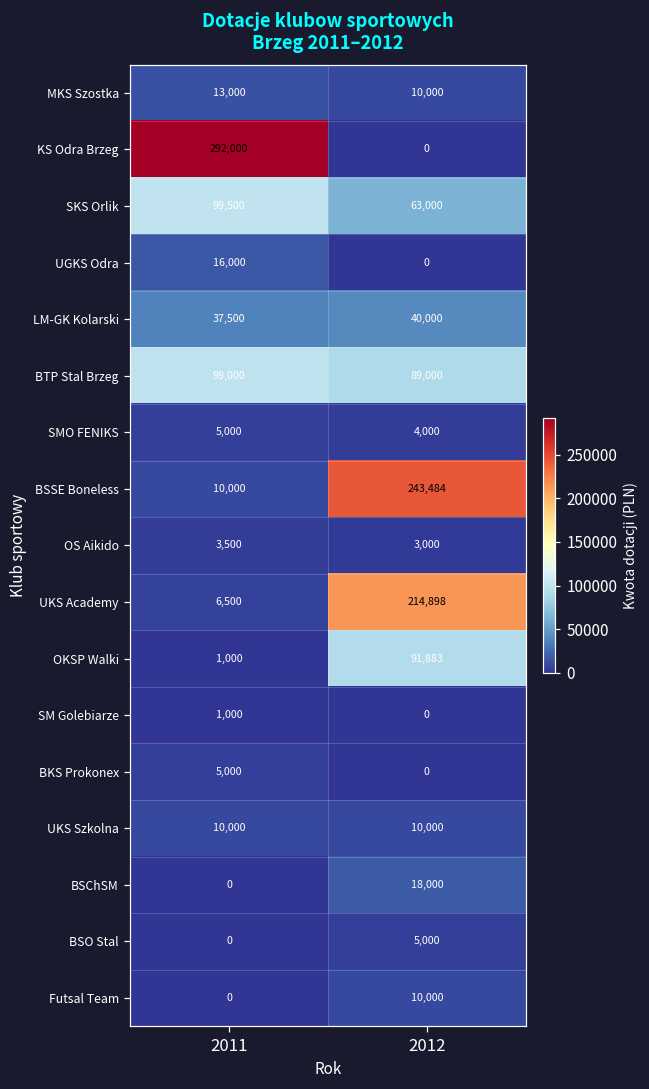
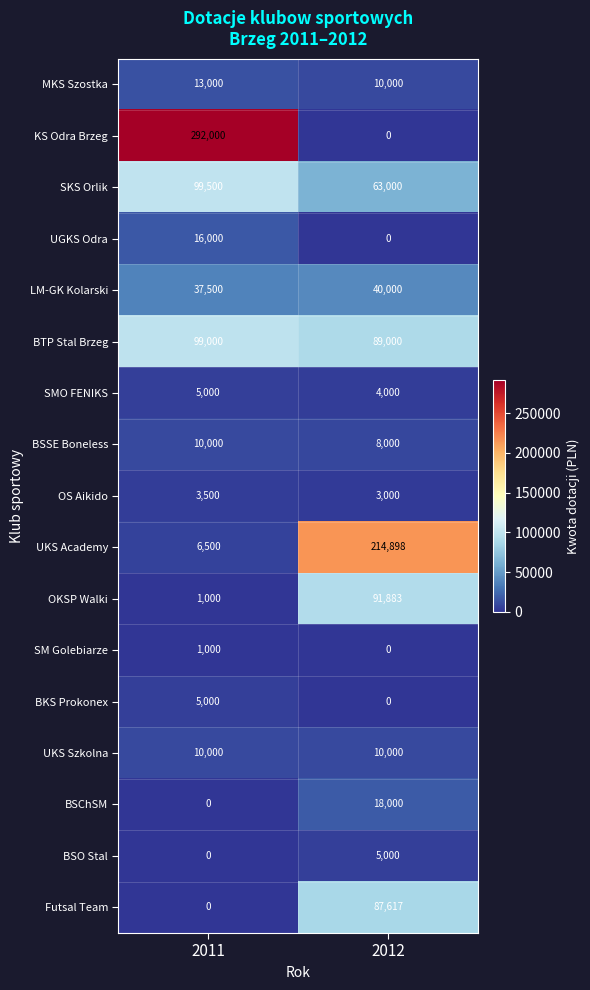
  {
    "MKS Szostka": {
      "2011": "13,000",
      "2012": "10,000"
    },
    "KS Odra Brzeg": {
      "2011": "292,000",
      "2012": "0"
    },
    "SKS Orlik": {
      "2011": "99,500",
      "2012": "63,000"
    },
    "UGKS Odra": {
      "2011": "16,000",
      "2012": "0"
    },
    "LM-GK Kolarski": {
      "2011": "37,500",
      "2012": "40,000"
    },
    "BTP Stal Brzeg": {
      "2011": "99,000",
      "2012": "89,000"
    },
    "SMO FENIKS": {
      "2011": "5,000",
      "2012": "4,000"
    },
    "BSSE Boneless": {
      "2011": "10,000",
-     "2012": "243,484"
+     "2012": "8,000"
    },
    "OS Aikido": {
      "2011": "3,500",
      "2012": "3,000"
    },
    "UKS Academy": {
      "2011": "6,500",
      "2012": "214,898"
    },
    "OKSP Walki": {
      "2011": "1,000",
      "2012": "91,883"
    },
    "SM Golebiarze": {
      "2011": "1,000",
      "2012": "0"
    },
    "BKS Prokonex": {
      "2011": "5,000",
      "2012": "0"
    },
    "UKS Szkolna": {
      "2011": "10,000",
      "2012": "10,000"
    },
    "BSChSM": {
      "2011": "0",
      "2012": "18,000"
    },
    "BSO Stal": {
      "2011": "0",
      "2012": "5,000"
    },
    "Futsal Team": {
      "2011": "0",
-     "2012": "10,000"
+     "2012": "87,617"
    }
  }
